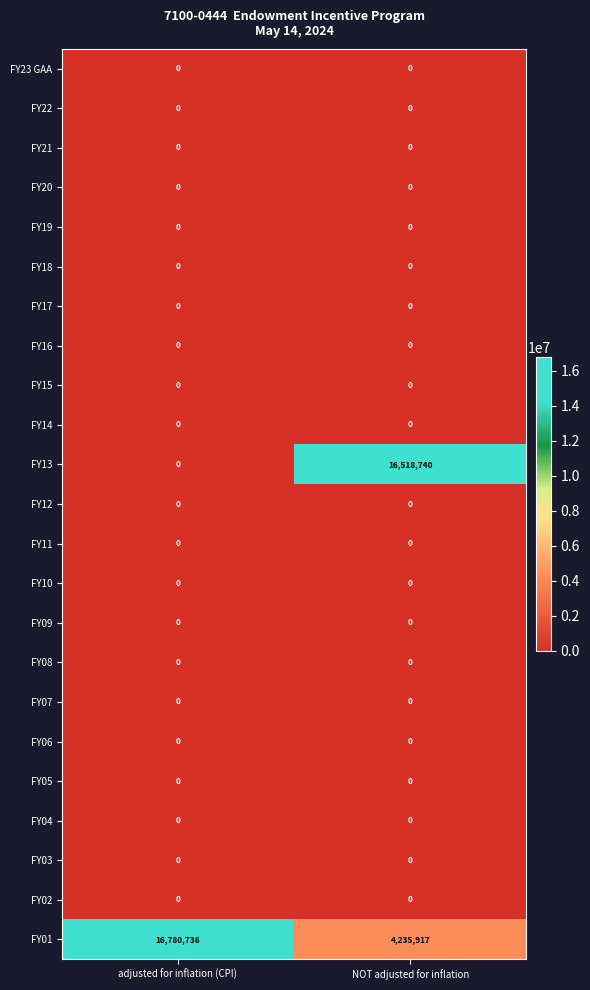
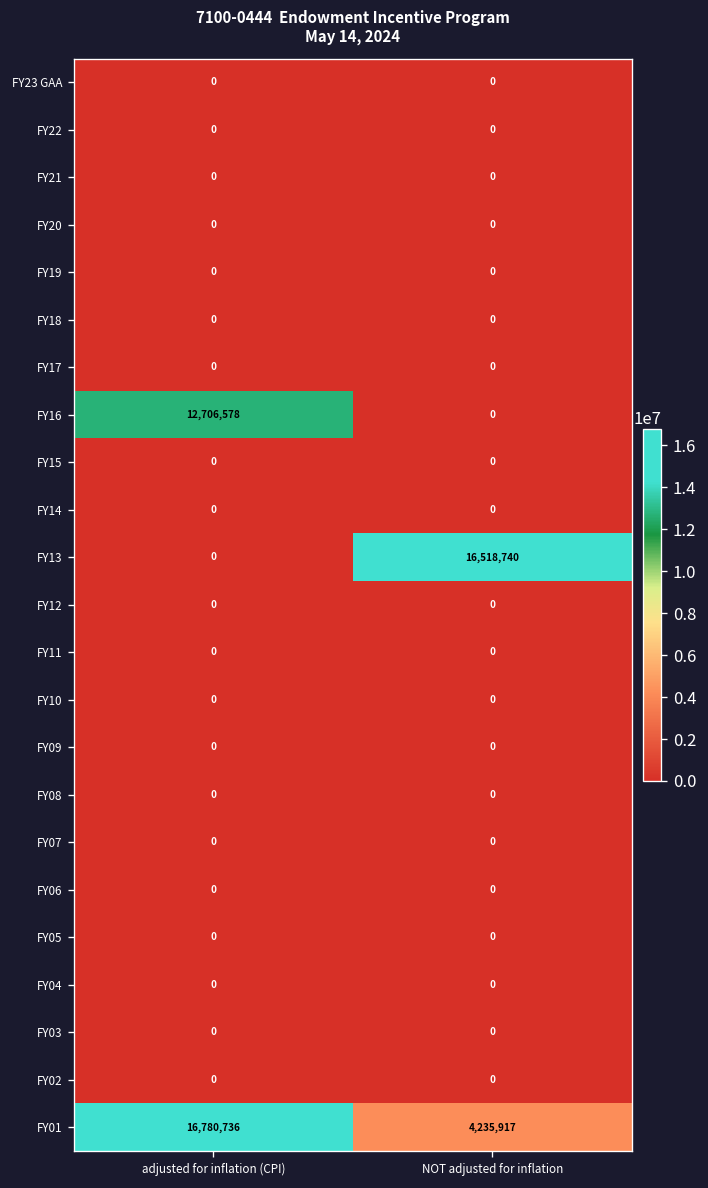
  {
    "FY23 GAA": {
      "adjusted for inflation (CPI)": "0",
      "NOT adjusted for inflation": "0"
    },
    "FY22": {
      "adjusted for inflation (CPI)": "0",
      "NOT adjusted for inflation": "0"
    },
    "FY21": {
      "adjusted for inflation (CPI)": "0",
      "NOT adjusted for inflation": "0"
    },
    "FY20": {
      "adjusted for inflation (CPI)": "0",
      "NOT adjusted for inflation": "0"
    },
    "FY19": {
      "adjusted for inflation (CPI)": "0",
      "NOT adjusted for inflation": "0"
    },
    "FY18": {
      "adjusted for inflation (CPI)": "0",
      "NOT adjusted for inflation": "0"
    },
    "FY17": {
      "adjusted for inflation (CPI)": "0",
      "NOT adjusted for inflation": "0"
    },
    "FY16": {
-     "adjusted for inflation (CPI)": "0",
+     "adjusted for inflation (CPI)": "12,706,578",
      "NOT adjusted for inflation": "0"
    },
    "FY15": {
      "adjusted for inflation (CPI)": "0",
      "NOT adjusted for inflation": "0"
    },
    "FY14": {
      "adjusted for inflation (CPI)": "0",
      "NOT adjusted for inflation": "0"
    },
    "FY13": {
      "adjusted for inflation (CPI)": "0",
      "NOT adjusted for inflation": "16,518,740"
    },
    "FY12": {
      "adjusted for inflation (CPI)": "0",
      "NOT adjusted for inflation": "0"
    },
    "FY11": {
      "adjusted for inflation (CPI)": "0",
      "NOT adjusted for inflation": "0"
    },
    "FY10": {
      "adjusted for inflation (CPI)": "0",
      "NOT adjusted for inflation": "0"
    },
    "FY09": {
      "adjusted for inflation (CPI)": "0",
      "NOT adjusted for inflation": "0"
    },
    "FY08": {
      "adjusted for inflation (CPI)": "0",
      "NOT adjusted for inflation": "0"
    },
    "FY07": {
      "adjusted for inflation (CPI)": "0",
      "NOT adjusted for inflation": "0"
    },
    "FY06": {
      "adjusted for inflation (CPI)": "0",
      "NOT adjusted for inflation": "0"
    },
    "FY05": {
      "adjusted for inflation (CPI)": "0",
      "NOT adjusted for inflation": "0"
    },
    "FY04": {
      "adjusted for inflation (CPI)": "0",
      "NOT adjusted for inflation": "0"
    },
    "FY03": {
      "adjusted for inflation (CPI)": "0",
      "NOT adjusted for inflation": "0"
    },
    "FY02": {
      "adjusted for inflation (CPI)": "0",
      "NOT adjusted for inflation": "0"
    },
    "FY01": {
      "adjusted for inflation (CPI)": "16,780,736",
      "NOT adjusted for inflation": "4,235,917"
    }
  }
